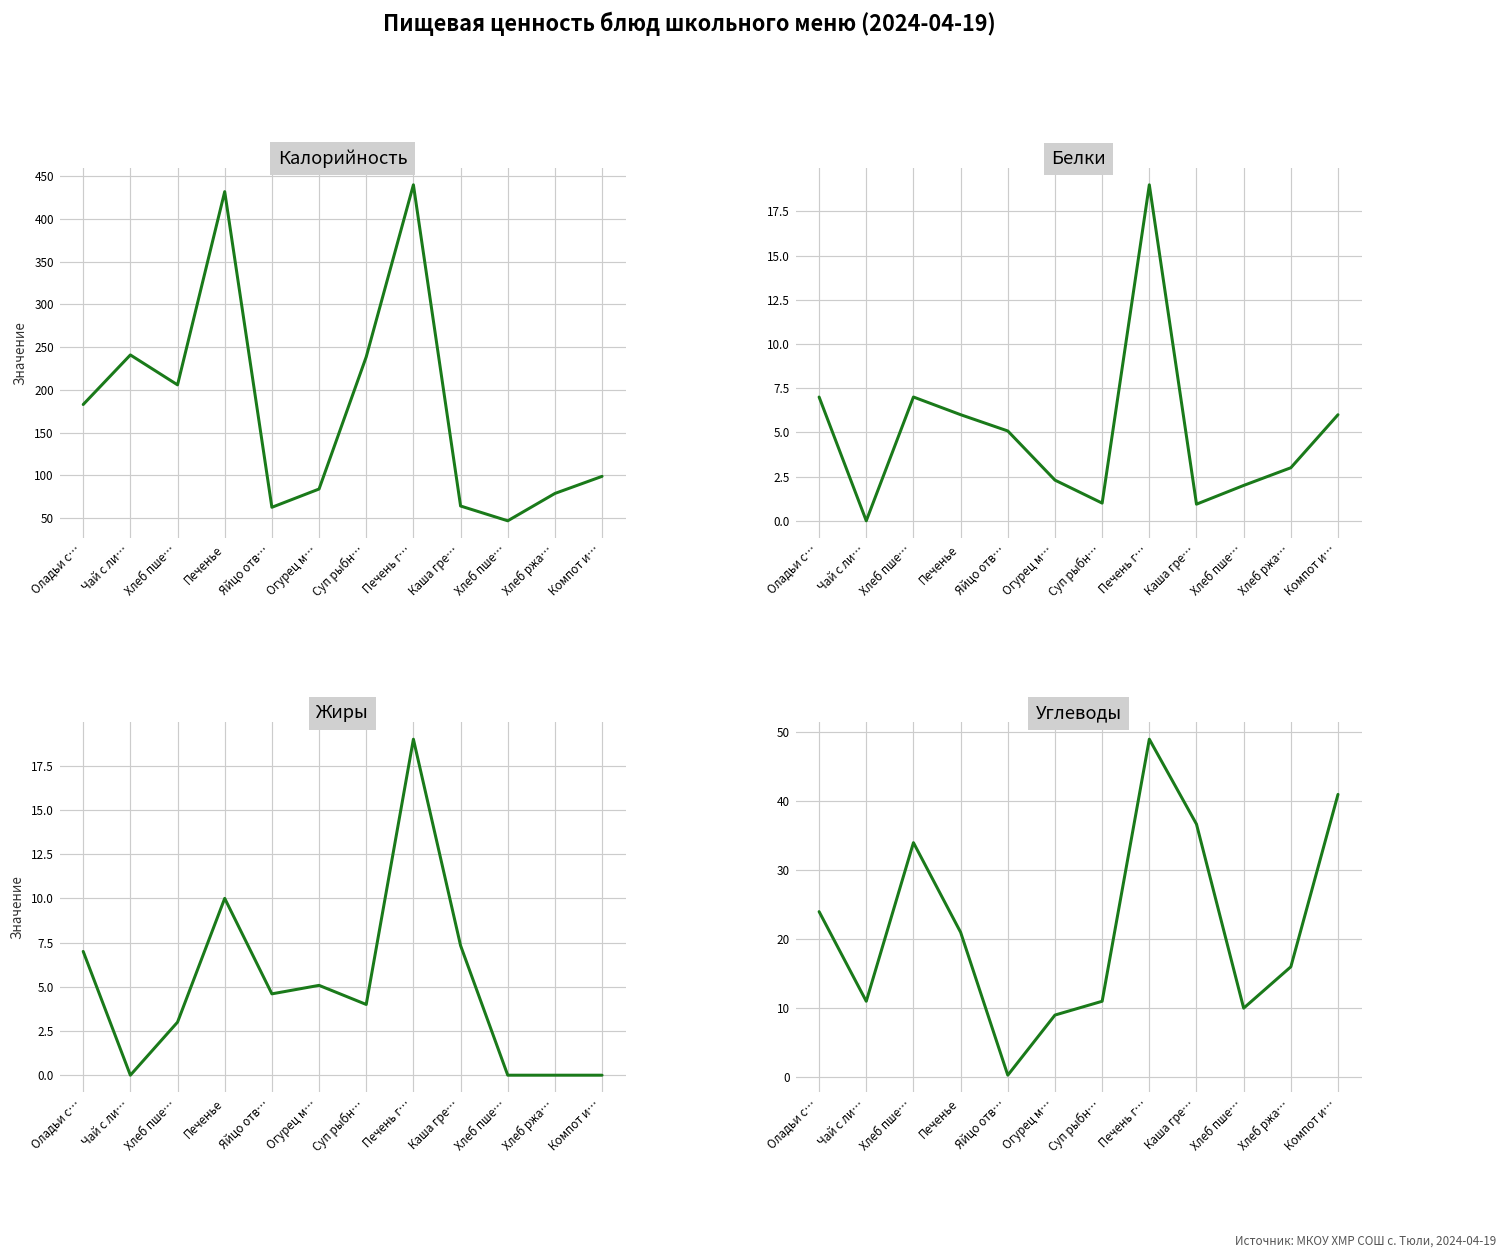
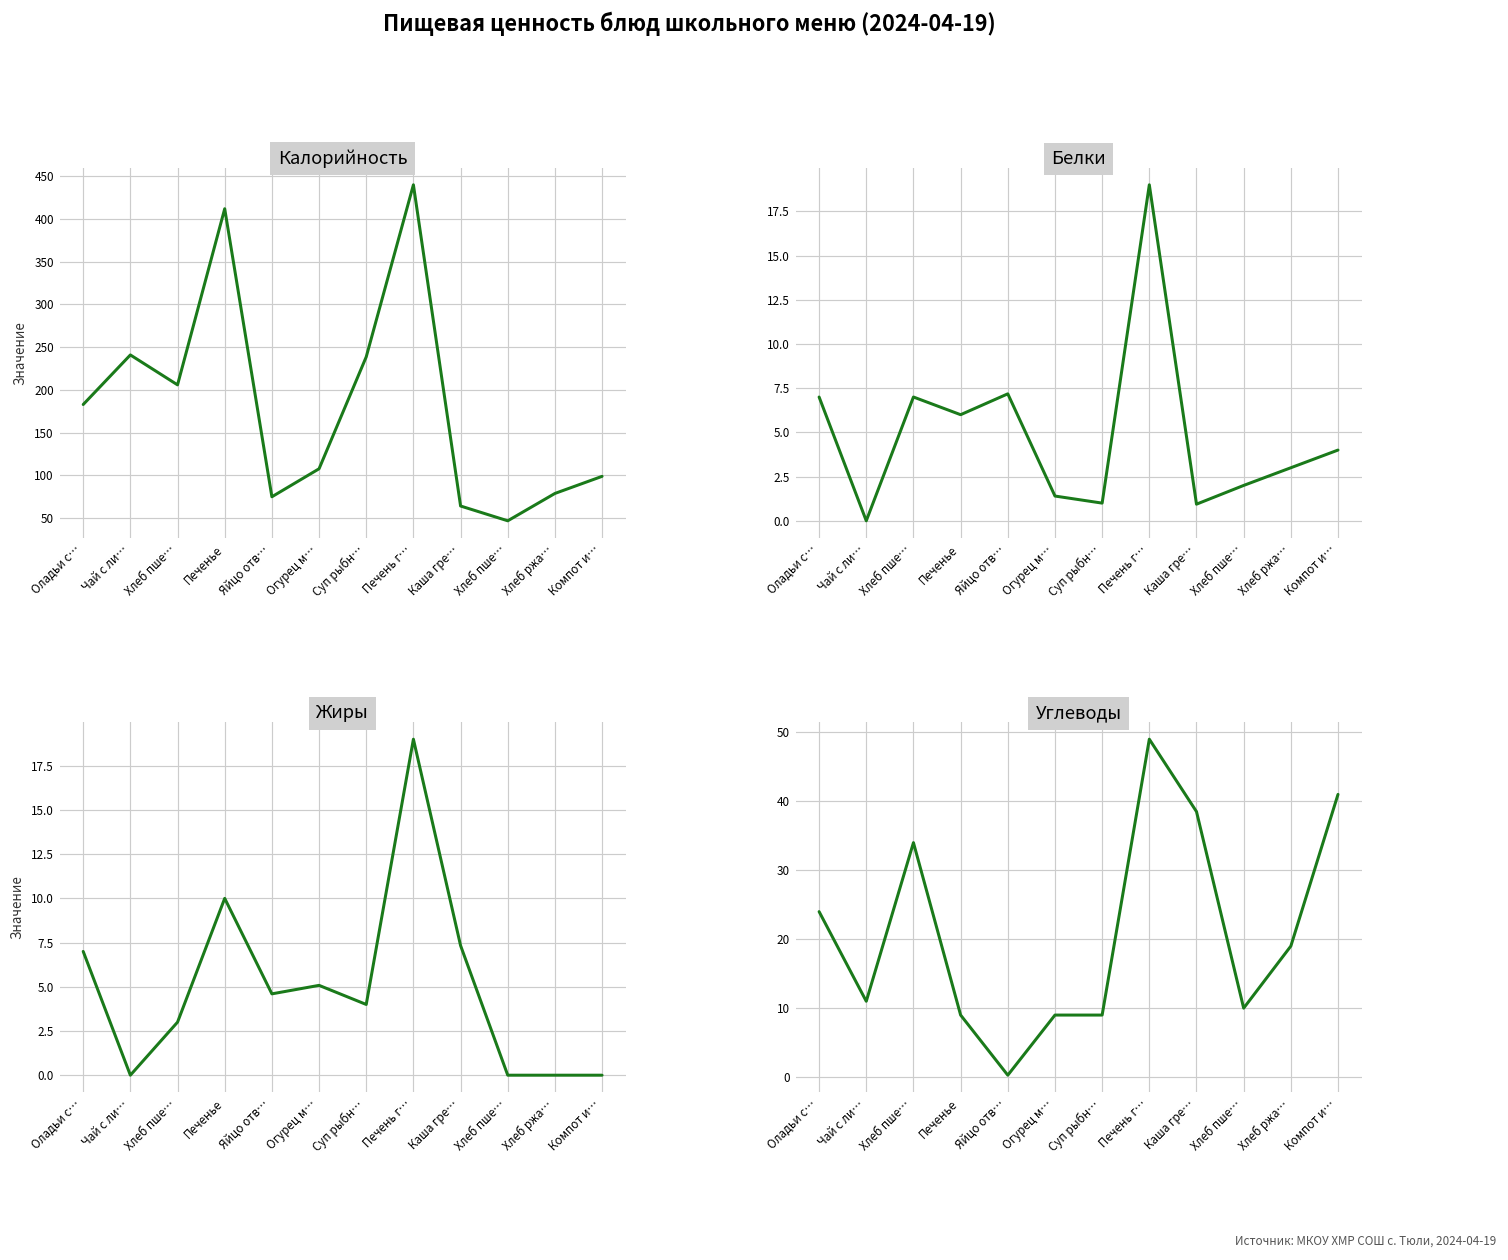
  {
    "Калорийность": {
      "Оладьи с…": 180,
      "Чай с ли…": 240,
-     "Печенье": 430,
-     "Яйцо отв…": 60,
-     "Огурец м…": 80,
+     "Печенье": 410,
+     "Яйцо отв…": 80,
+     "Огурец м…": 110,
      "Суп рыбн…": 240,
      "Печень г…": 440,
      "Каша гре…": 60,
      "Хлеб ржа…": 80,
      "Компот и…": 100
    },
    "Белки": {
      "Оладьи с…": 7.0,
      "Чай с ли…": 0.0,
      "Печенье": 6.0,
-     "Яйцо отв…": 5.1,
-     "Огурец м…": 2.3,
+     "Яйцо отв…": 7.2,
+     "Огурец м…": 1.4,
      "Суп рыбн…": 1.0,
      "Печень г…": 19.0,
      "Каша гре…": 0.9,
      "Хлеб ржа…": 3.0,
-     "Компот и…": 6
+     "Компот и…": 4
    },
    "Жиры": {
      "Оладьи с…": 7.0,
      "Чай с ли…": 0.0,
      "Печенье": 10.0,
      "Яйцо отв…": 4.6,
      "Огурец м…": 5.1,
      "Суп рыбн…": 4.0,
      "Печень г…": 19.0,
      "Каша гре…": 7.3,
      "Хлеб ржа…": 0.0,
      "Компот и…": 0.0
    },
    "Углеводы": {
      "Оладьи с…": 24,
      "Чай с ли…": 11,
-     "Печенье": 21,
+     "Печенье": 9,
      "Яйцо отв…": 0,
      "Огурец м…": 9,
-     "Суп рыбн…": 11,
+     "Суп рыбн…": 9,
      "Печень г…": 49,
-     "Каша гре…": 37,
-     "Хлеб ржа…": 16,
+     "Каша гре…": 39,
+     "Хлеб ржа…": 19,
      "Компот и…": 41
    }
  }
